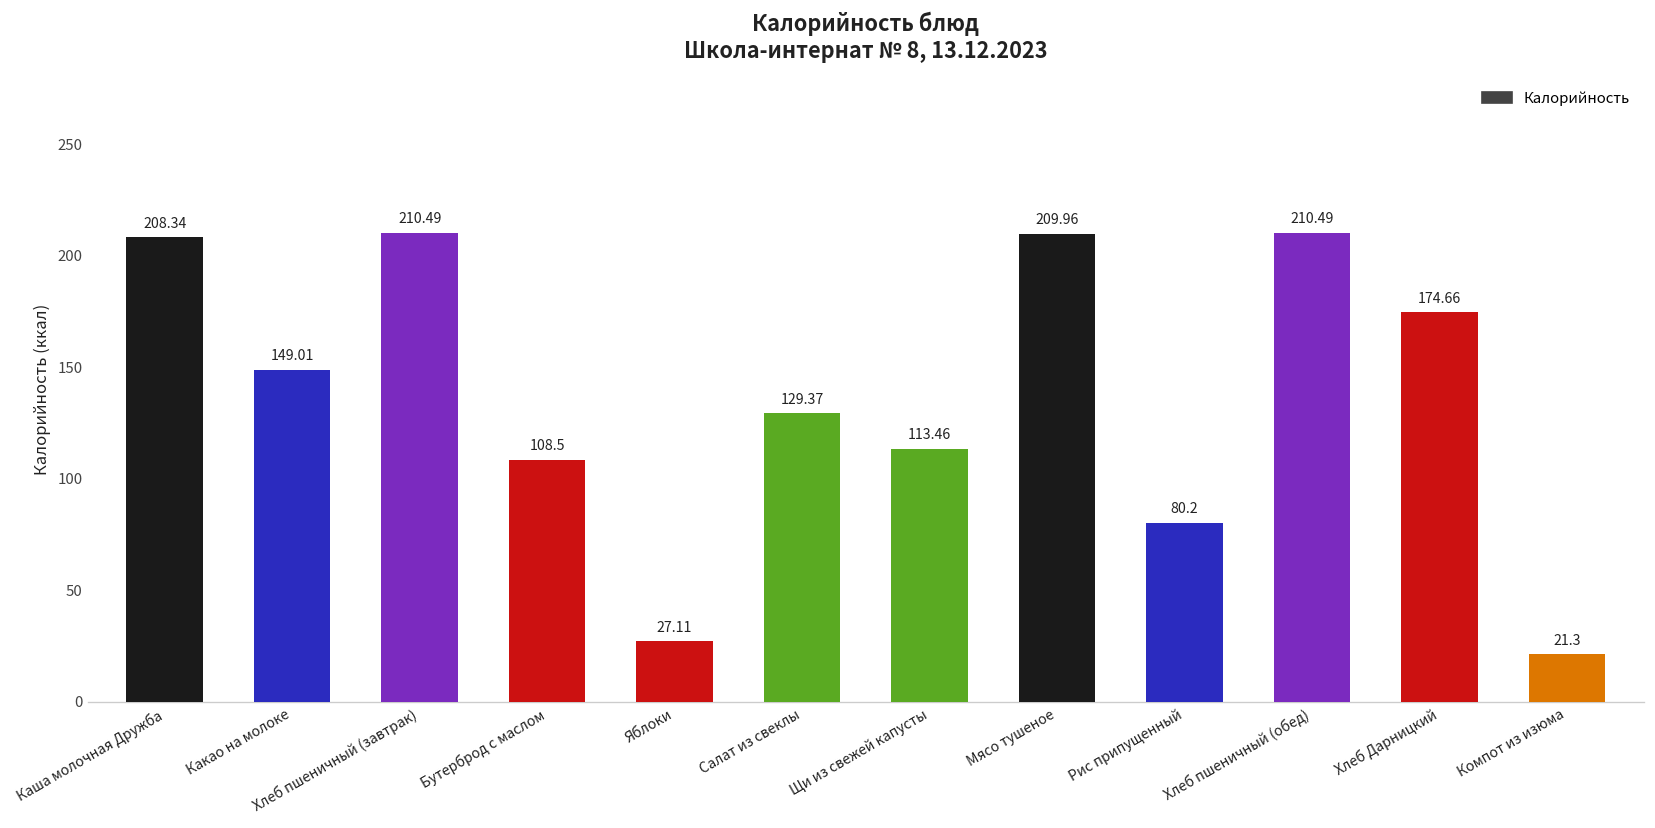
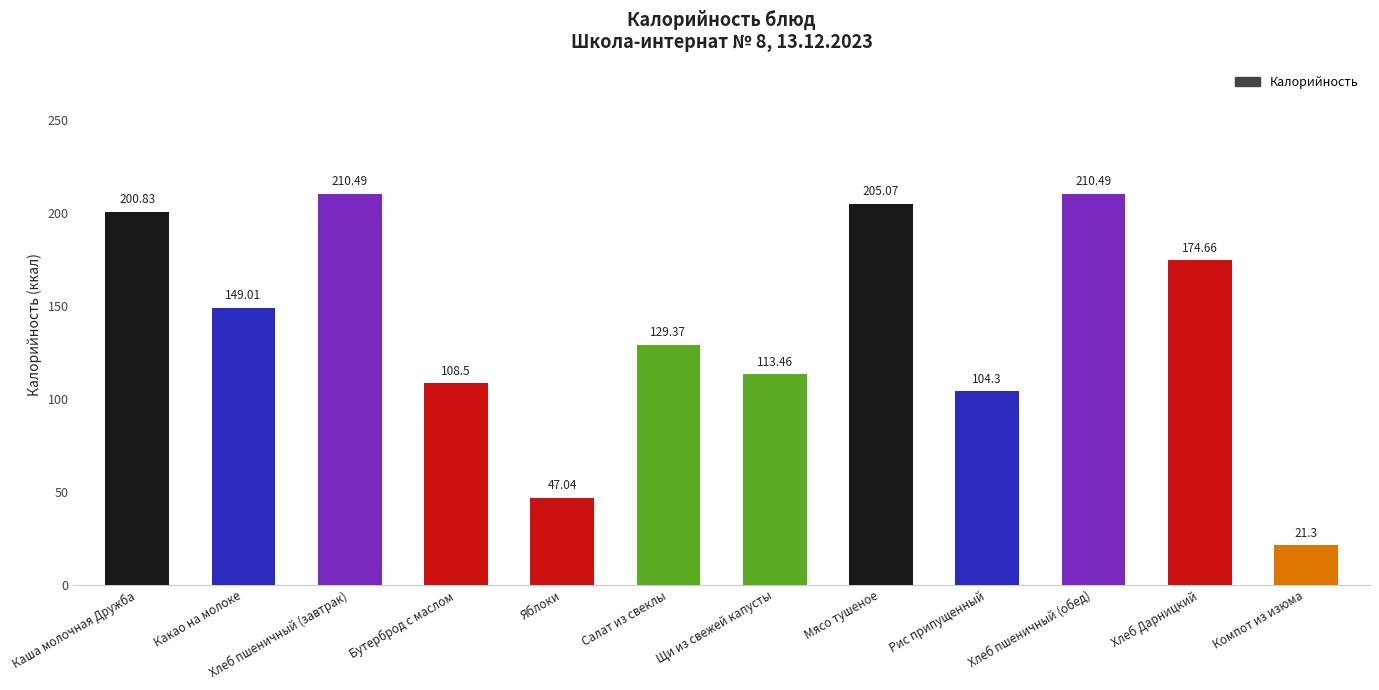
  {
-   "Каша молочная Дружба": 208.34,
+   "Каша молочная Дружба": 200.83,
    "Какао на молоке": 149.01,
    "Хлеб пшеничный (завтрак)": 210.49,
    "Бутерброд с маслом": 108.5,
-   "Яблоки": 27.11,
+   "Яблоки": 47.04,
    "Салат из свеклы": 129.37,
    "Щи из свежей капусты": 113.46,
-   "Мясо тушеное": 209.96,
-   "Рис припущенный": 80.2,
+   "Мясо тушеное": 205.07,
+   "Рис припущенный": 104.3,
    "Хлеб пшеничный (обед)": 210.49,
    "Хлеб Дарницкий": 174.66,
    "Компот из изюма": 21.3
  }
